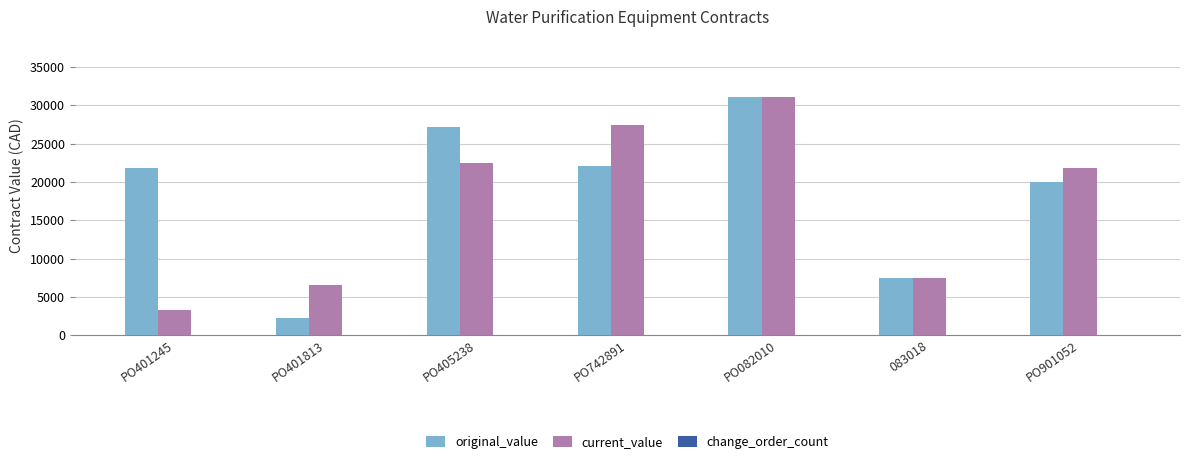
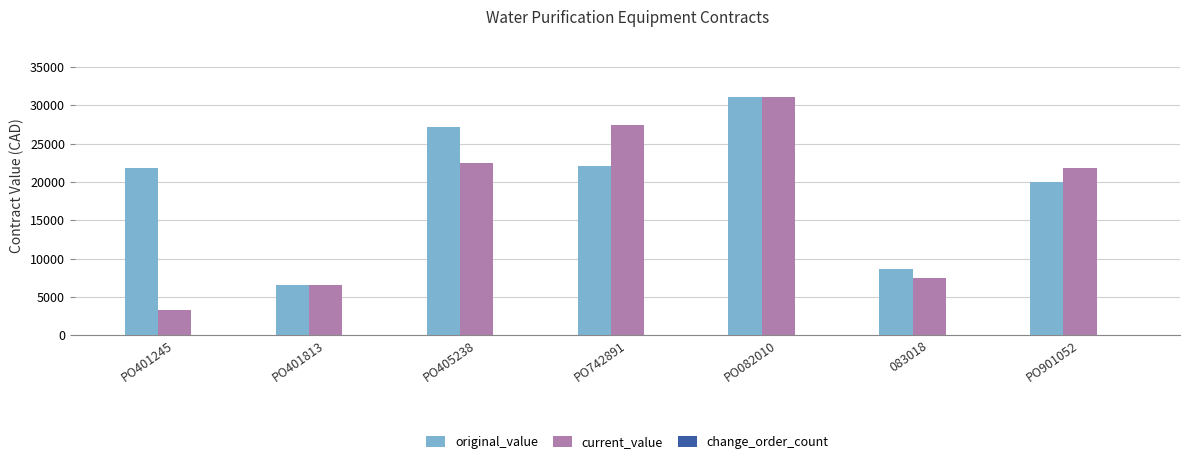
  {
    "original_value": {
      "PO401245": 22000,
-     "PO401813": 2000,
+     "PO401813": 7000,
      "PO405238": 27000,
      "PO742891": 22000,
      "PO082010": 31000,
-     "083018": 7000,
+     "083018": 9000,
      "PO901052": 20000
    },
    "current_value": {
      "PO401245": 3000,
      "PO401813": 7000,
      "PO405238": 23000,
      "PO742891": 27000,
      "PO082010": 31000,
      "083018": 7000,
      "PO901052": 22000
    },
    "change_order_count": {
      "PO401245": 0,
      "PO401813": 0,
      "PO405238": 0,
      "PO742891": 0,
      "PO082010": 0,
      "083018": 0,
      "PO901052": 0
    }
  }
